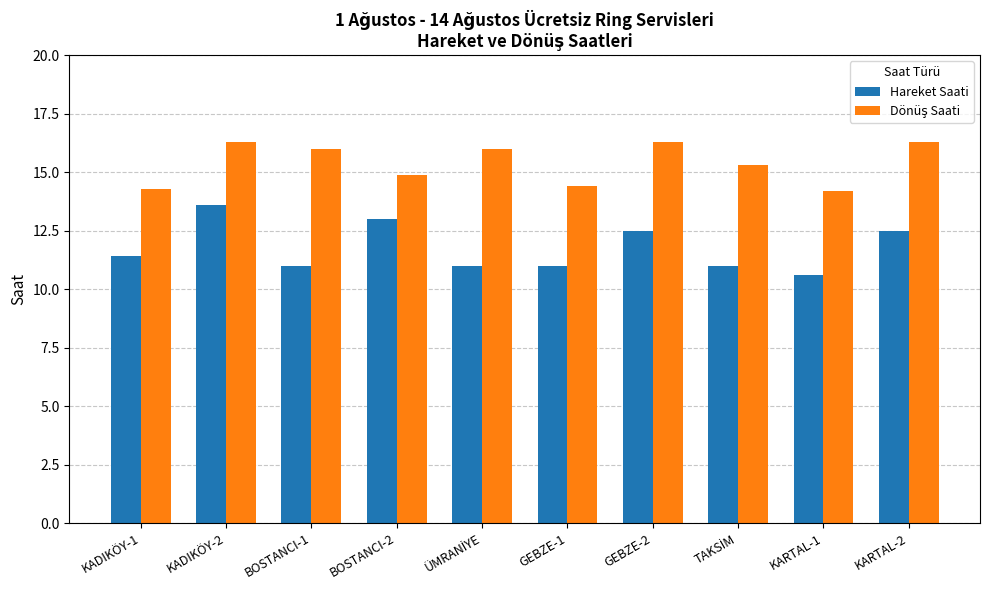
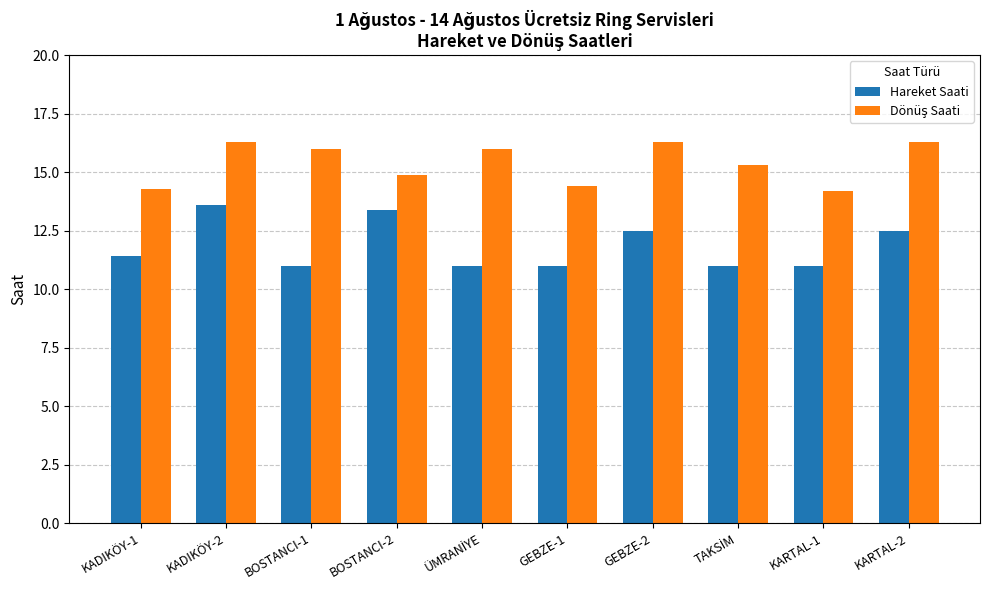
  {
    "Hareket Saati": {
      "KADIKÖY-1": 11.4,
      "KADIKÖY-2": 13.6,
      "BOSTANCI-1": 11.0,
-     "BOSTANCI-2": 13.0,
+     "BOSTANCI-2": 13.4,
      "ÜMRANİYE": 11.0,
      "GEBZE-1": 11.0,
      "GEBZE-2": 12.5,
      "TAKSİM": 11.0,
-     "KARTAL-1": 10.6,
+     "KARTAL-1": 11.0,
      "KARTAL-2": 12.5
    },
    "Dönüş Saati": {
      "KADIKÖY-1": 14.3,
      "KADIKÖY-2": 16.3,
      "BOSTANCI-1": 16.0,
      "BOSTANCI-2": 14.9,
      "ÜMRANİYE": 16.0,
      "GEBZE-1": 14.4,
      "GEBZE-2": 16.3,
      "TAKSİM": 15.3,
      "KARTAL-1": 14.2,
      "KARTAL-2": 16.3
    }
  }
